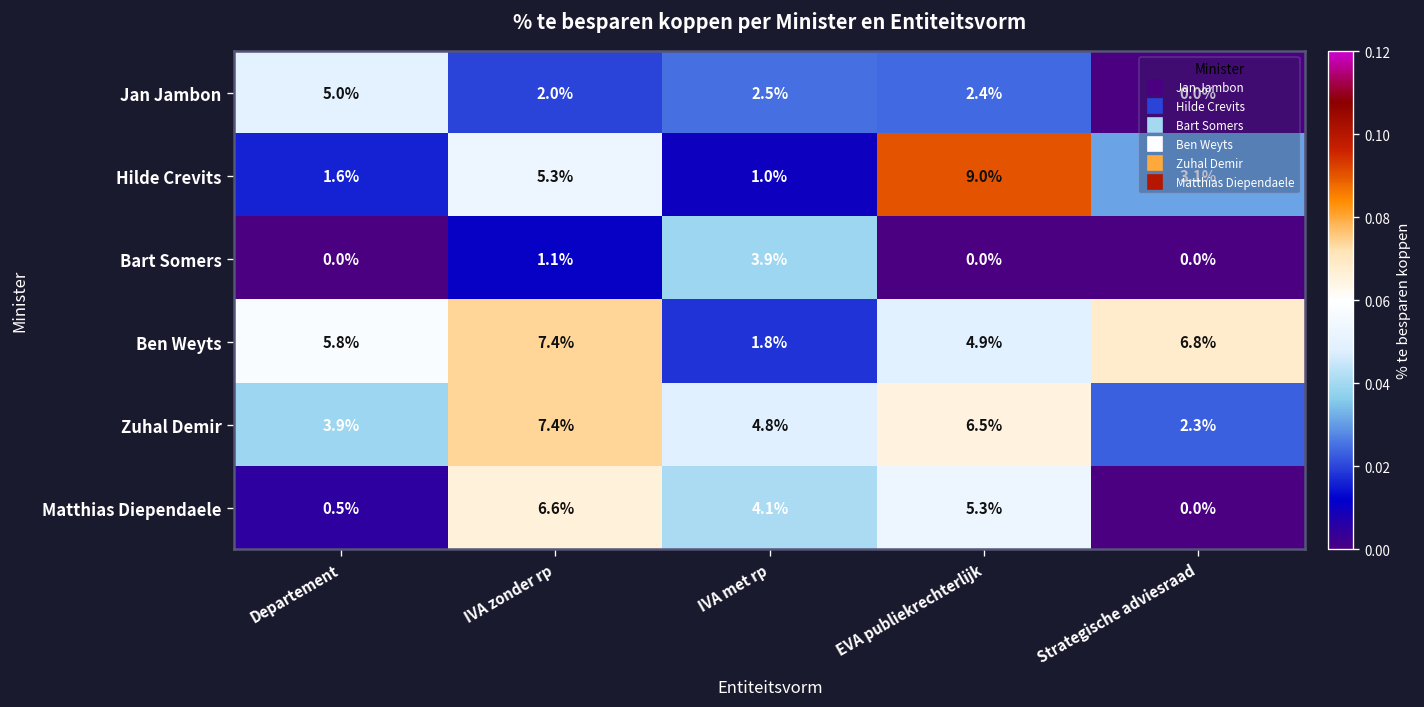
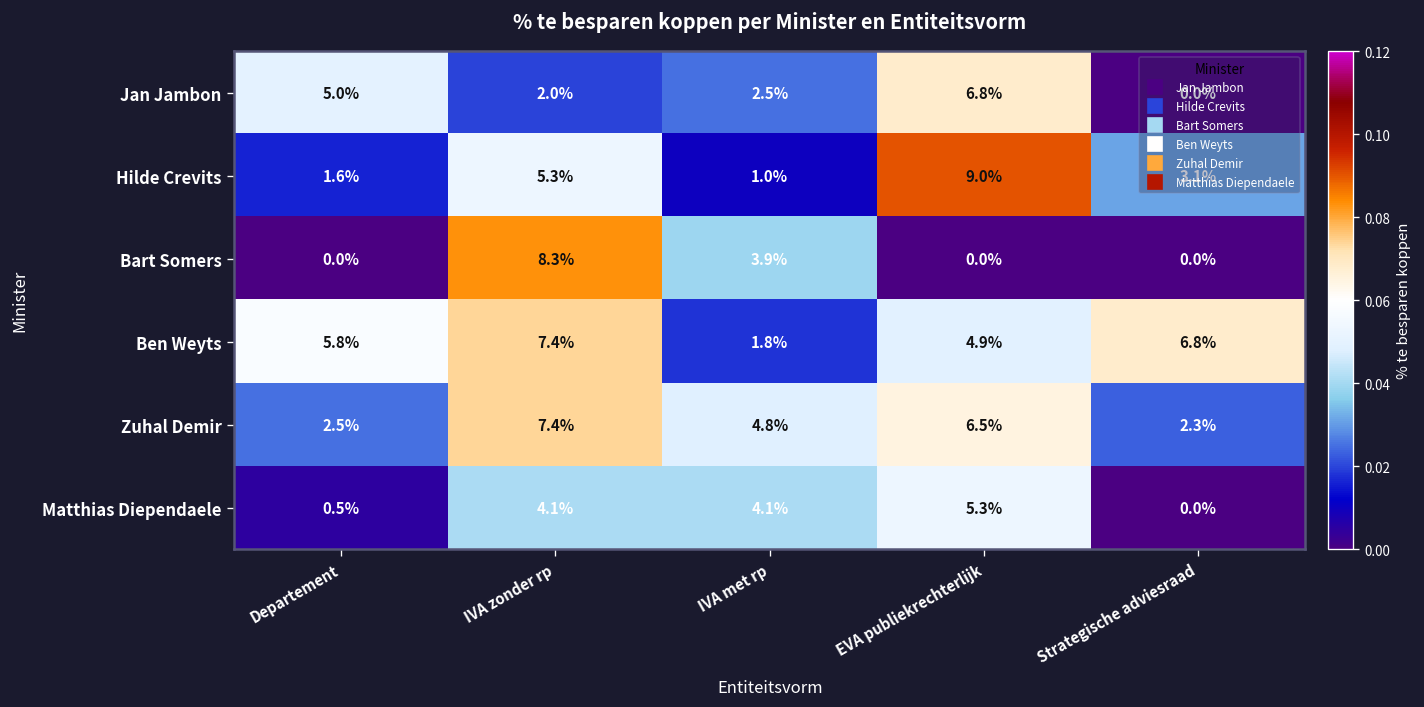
  {
    "Jan Jambon": {
      "Departement": "5.0%",
      "IVA zonder rp": "2.0%",
      "IVA met rp": "2.5%",
-     "EVA publiekrechterlijk": "2.4%"
+     "EVA publiekrechterlijk": "6.8%"
    },
    "Hilde Crevits": {
      "Departement": "1.6%",
      "IVA zonder rp": "5.3%",
      "IVA met rp": "1.0%",
      "EVA publiekrechterlijk": "9.0%"
    },
    "Bart Somers": {
      "Departement": "0.0%",
-     "IVA zonder rp": "1.1%",
+     "IVA zonder rp": "8.3%",
      "IVA met rp": "3.9%",
      "EVA publiekrechterlijk": "0.0%",
      "Strategische adviesraad": "0.0%"
    },
    "Ben Weyts": {
      "Departement": "5.8%",
      "IVA zonder rp": "7.4%",
      "IVA met rp": "1.8%",
      "EVA publiekrechterlijk": "4.9%",
      "Strategische adviesraad": "6.8%"
    },
    "Zuhal Demir": {
-     "Departement": "3.9%",
+     "Departement": "2.5%",
      "IVA zonder rp": "7.4%",
      "IVA met rp": "4.8%",
      "EVA publiekrechterlijk": "6.5%",
      "Strategische adviesraad": "2.3%"
    },
    "Matthias Diependaele": {
      "Departement": "0.5%",
-     "IVA zonder rp": "6.6%",
+     "IVA zonder rp": "4.1%",
      "IVA met rp": "4.1%",
      "EVA publiekrechterlijk": "5.3%",
      "Strategische adviesraad": "0.0%"
    }
  }
